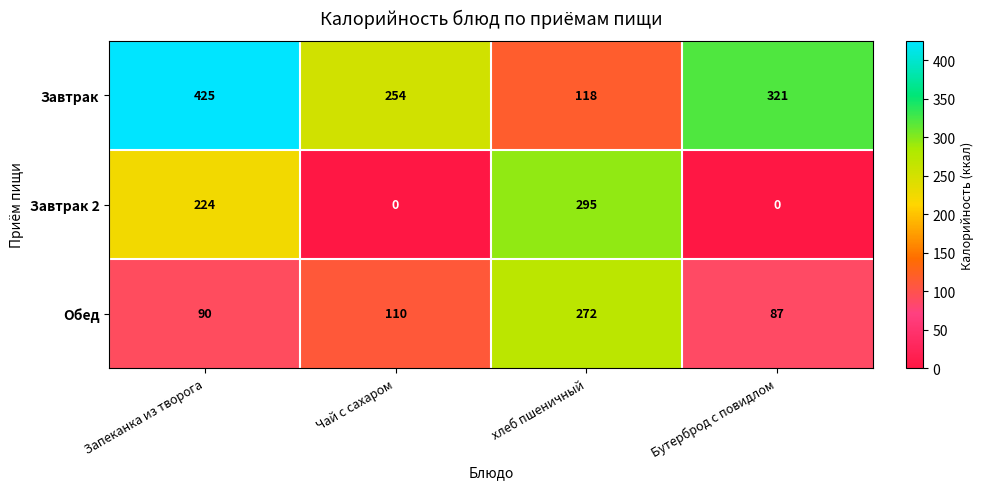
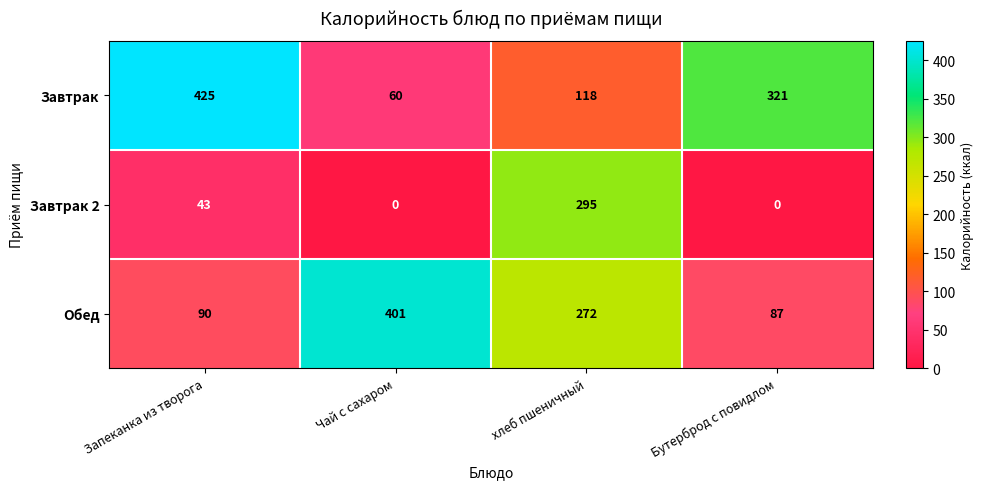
  {
    "Завтрак": {
      "Запеканка из творога": 425,
-     "Чай с сахаром": 254,
+     "Чай с сахаром": 60,
      "хлеб пшеничный": 118,
      "Бутерброд с повидлом": 321
    },
    "Завтрак 2": {
-     "Запеканка из творога": 224,
+     "Запеканка из творога": 43,
      "Чай с сахаром": 0,
      "хлеб пшеничный": 295,
      "Бутерброд с повидлом": 0
    },
    "Обед": {
      "Запеканка из творога": 90,
-     "Чай с сахаром": 110,
+     "Чай с сахаром": 401,
      "хлеб пшеничный": 272,
      "Бутерброд с повидлом": 87
    }
  }
